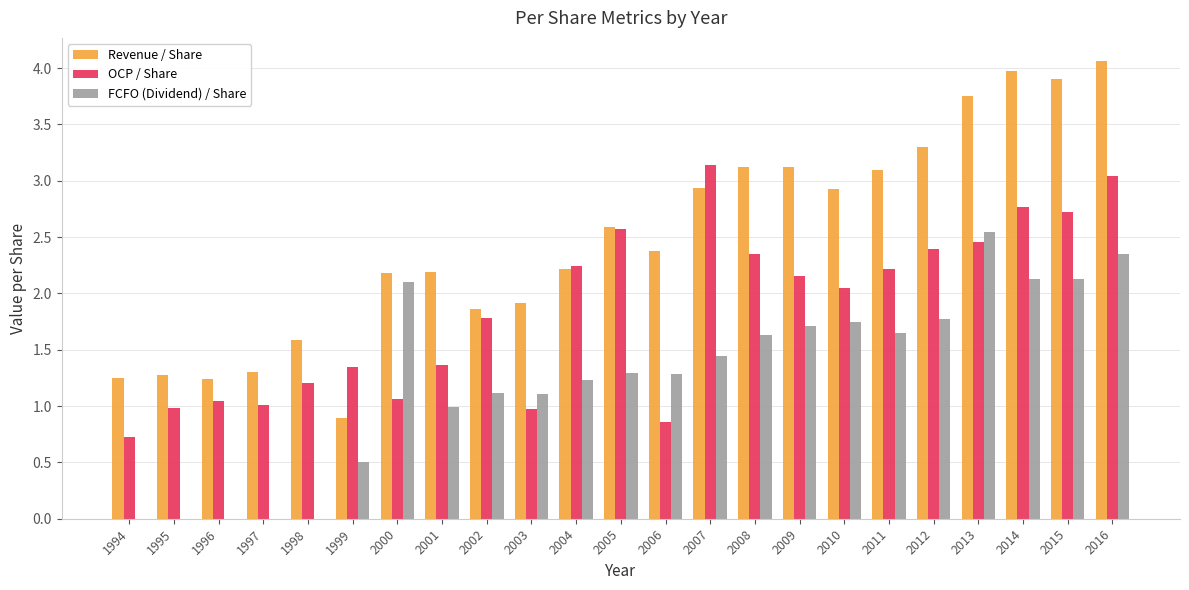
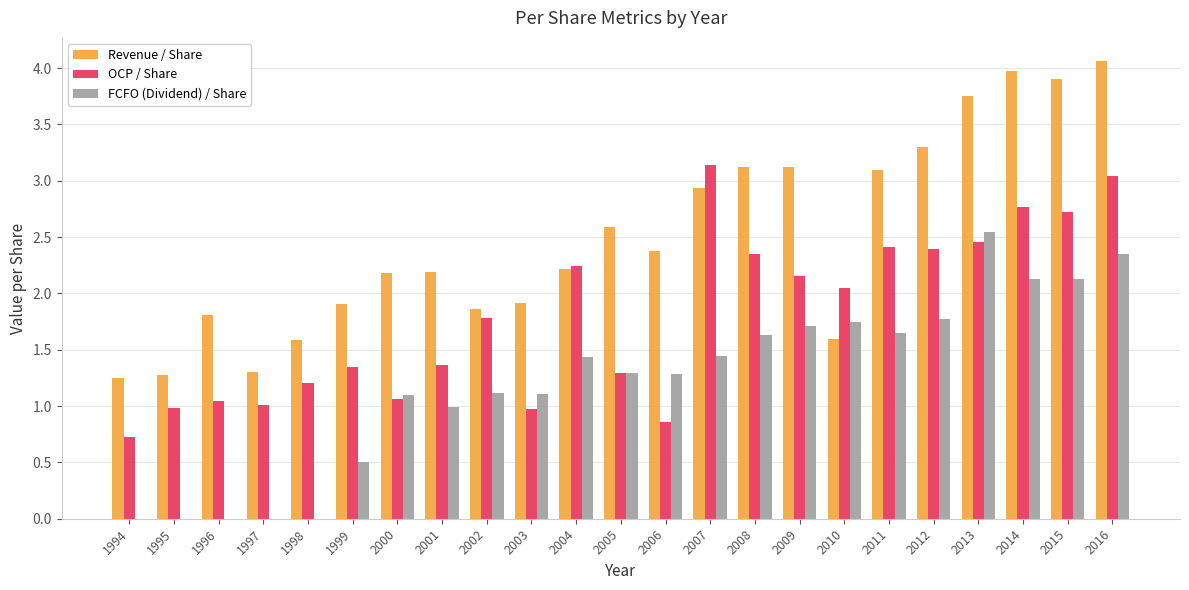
  {
    "Revenue / Share": {
      "1994": 1.25,
      "1995": 1.27,
-     "1996": 1.24,
+     "1996": 1.81,
      "1997": 1.31,
      "1998": 1.59,
-     "1999": 0.90,
+     "1999": 1.90,
      "2000": 2.18,
      "2001": 2.19,
      "2002": 1.86,
      "2003": 1.92,
      "2004": 2.21,
      "2005": 2.59,
      "2006": 2.38,
      "2007": 2.93,
      "2008": 3.12,
      "2009": 3.12,
-     "2010": 2.92,
+     "2010": 1.59,
      "2011": 3.10,
      "2012": 3.30,
      "2013": 3.75,
      "2014": 3.97,
      "2015": 3.90,
      "2016": 4.06
    },
    "OCP / Share": {
      "1994": 0.73,
      "1995": 0.99,
      "1996": 1.05,
      "1997": 1.01,
      "1998": 1.20,
      "1999": 1.34,
      "2000": 1.06,
      "2001": 1.36,
      "2002": 1.78,
      "2003": 0.97,
      "2004": 2.24,
-     "2005": 2.57,
+     "2005": 1.30,
      "2006": 0.86,
      "2007": 3.14,
      "2008": 2.35,
      "2009": 2.16,
      "2010": 2.04,
-     "2011": 2.21,
+     "2011": 2.41,
      "2012": 2.40,
      "2013": 2.46,
      "2014": 2.76,
      "2015": 2.72,
      "2016": 3.04
    },
    "FCFO (Dividend) / Share": {
      "1994": 0.00,
      "1995": 0.00,
      "1996": 0.00,
      "1997": 0.00,
      "1998": 0.00,
      "1999": 0.50,
-     "2000": 2.10,
+     "2000": 1.10,
      "2001": 0.99,
      "2002": 1.12,
      "2003": 1.11,
-     "2004": 1.23,
+     "2004": 1.44,
      "2005": 1.30,
      "2006": 1.29,
      "2007": 1.44,
      "2008": 1.63,
      "2009": 1.71,
      "2010": 1.75,
      "2011": 1.65,
      "2012": 1.77,
      "2013": 2.54,
      "2014": 2.13,
      "2015": 2.13,
      "2016": 2.35
    }
  }
